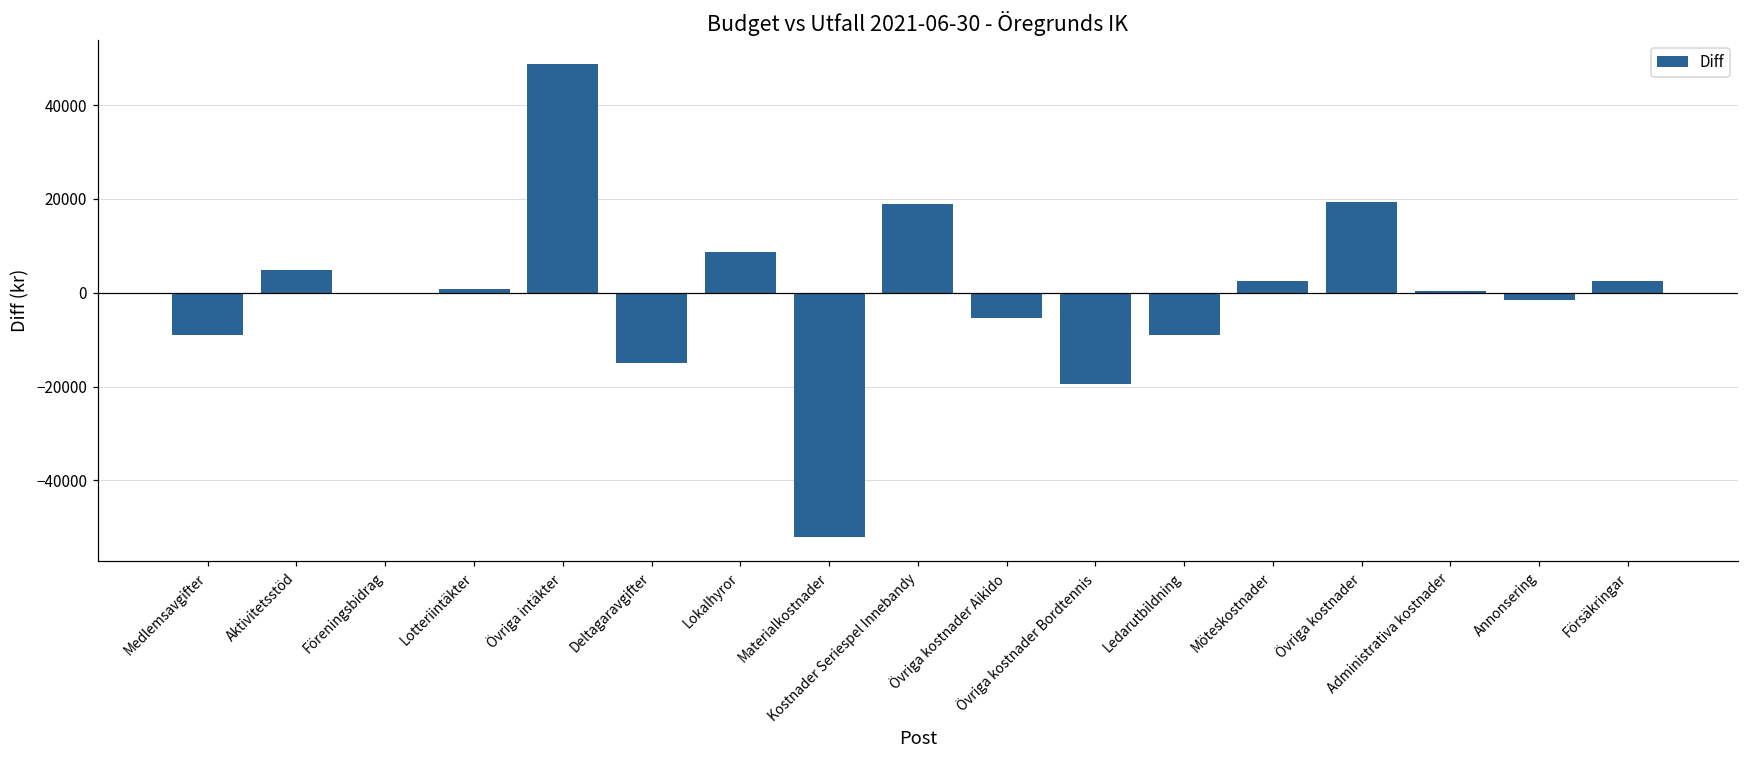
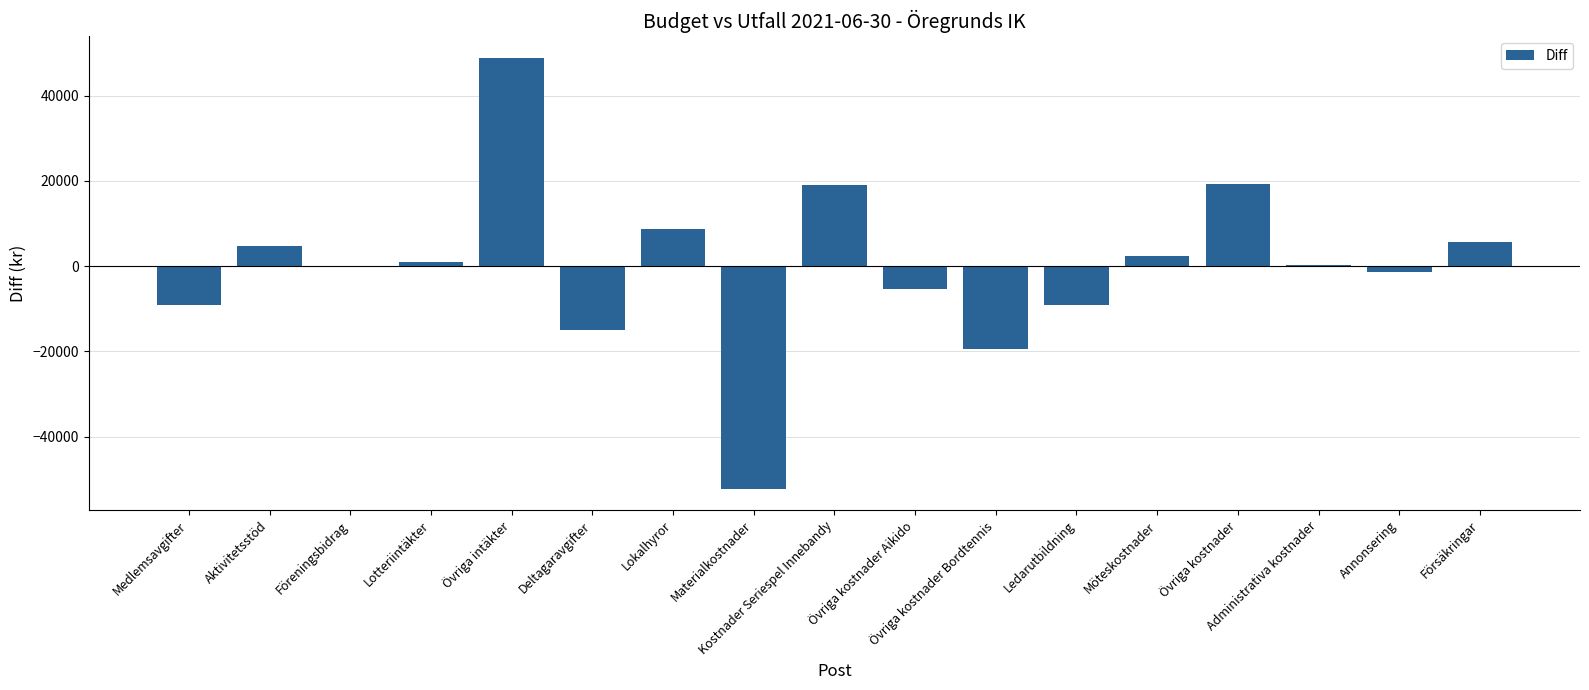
  {
    "Medlemsavgifter": -9000,
    "Aktivitetsstöd": 5000,
    "Föreningsbidrag": 0,
    "Lotteriintäkter": 1000,
    "Övriga intäkter": 49000,
    "Deltagaravgifter": -15000,
    "Lokalhyror": 9000,
    "Materialkostnader": -52000,
    "Kostnader Seriespel Innebandy": 19000,
    "Övriga kostnader Aikido": -5000,
    "Övriga kostnader Bordtennis": -20000,
    "Ledarutbildning": -9000,
    "Möteskostnader": 2000,
    "Övriga kostnader": 19000,
    "Annonsering": -1000,
-   "Försäkringar": 3000
+   "Försäkringar": 6000
  }
